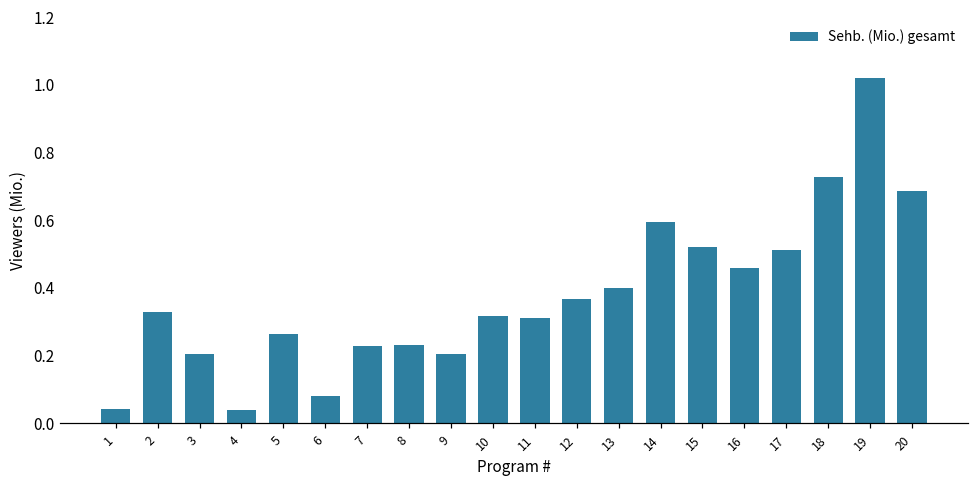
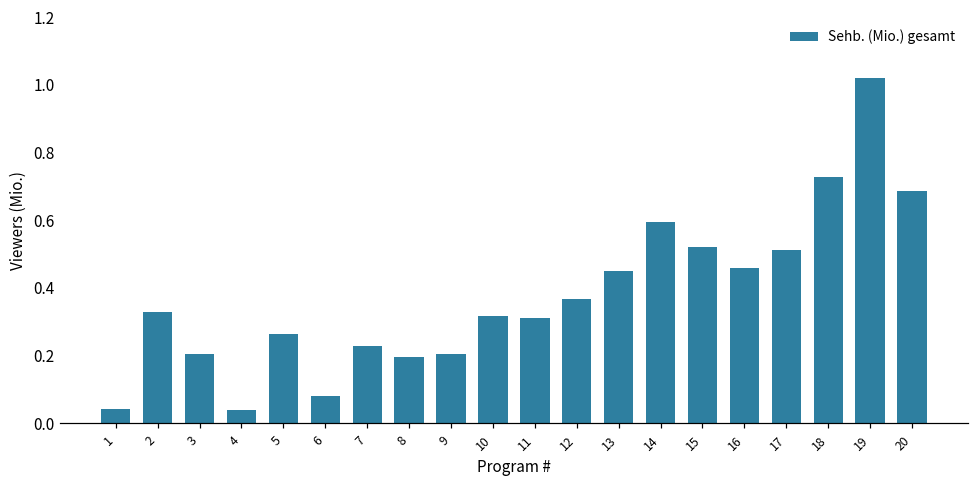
  {
    "1": 0.04,
    "2": 0.33,
    "3": 0.21,
    "4": 0.04,
    "5": 0.26,
    "6": 0.08,
    "7": 0.23,
-   "8": 0.23,
+   "8": 0.20,
    "9": 0.21,
    "10": 0.32,
    "11": 0.31,
    "12": 0.37,
-   "13": 0.40,
+   "13": 0.45,
    "14": 0.60,
    "15": 0.52,
    "16": 0.46,
    "17": 0.51,
    "18": 0.73,
    "19": 1.02,
    "20": 0.69
  }
